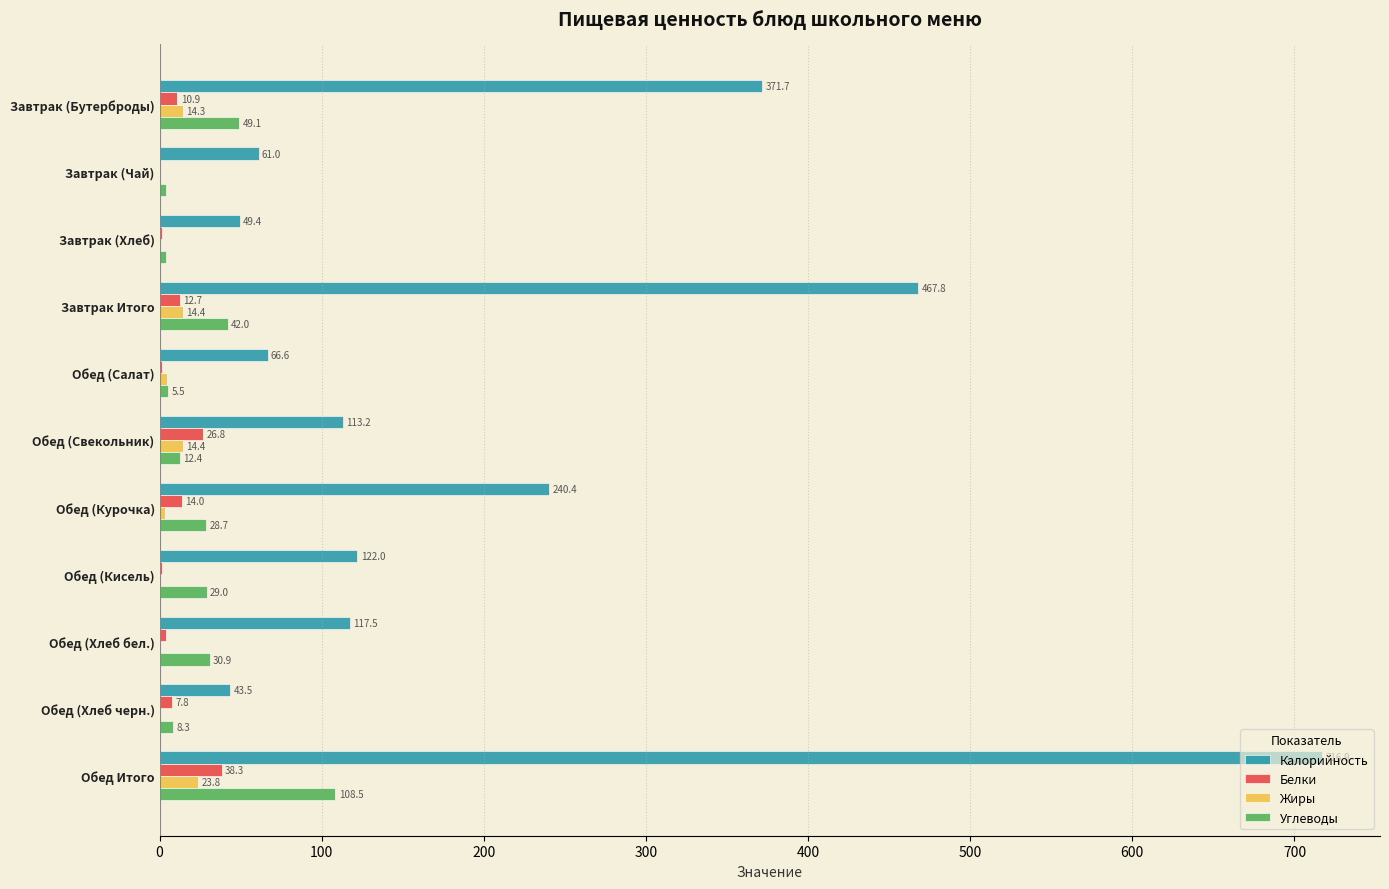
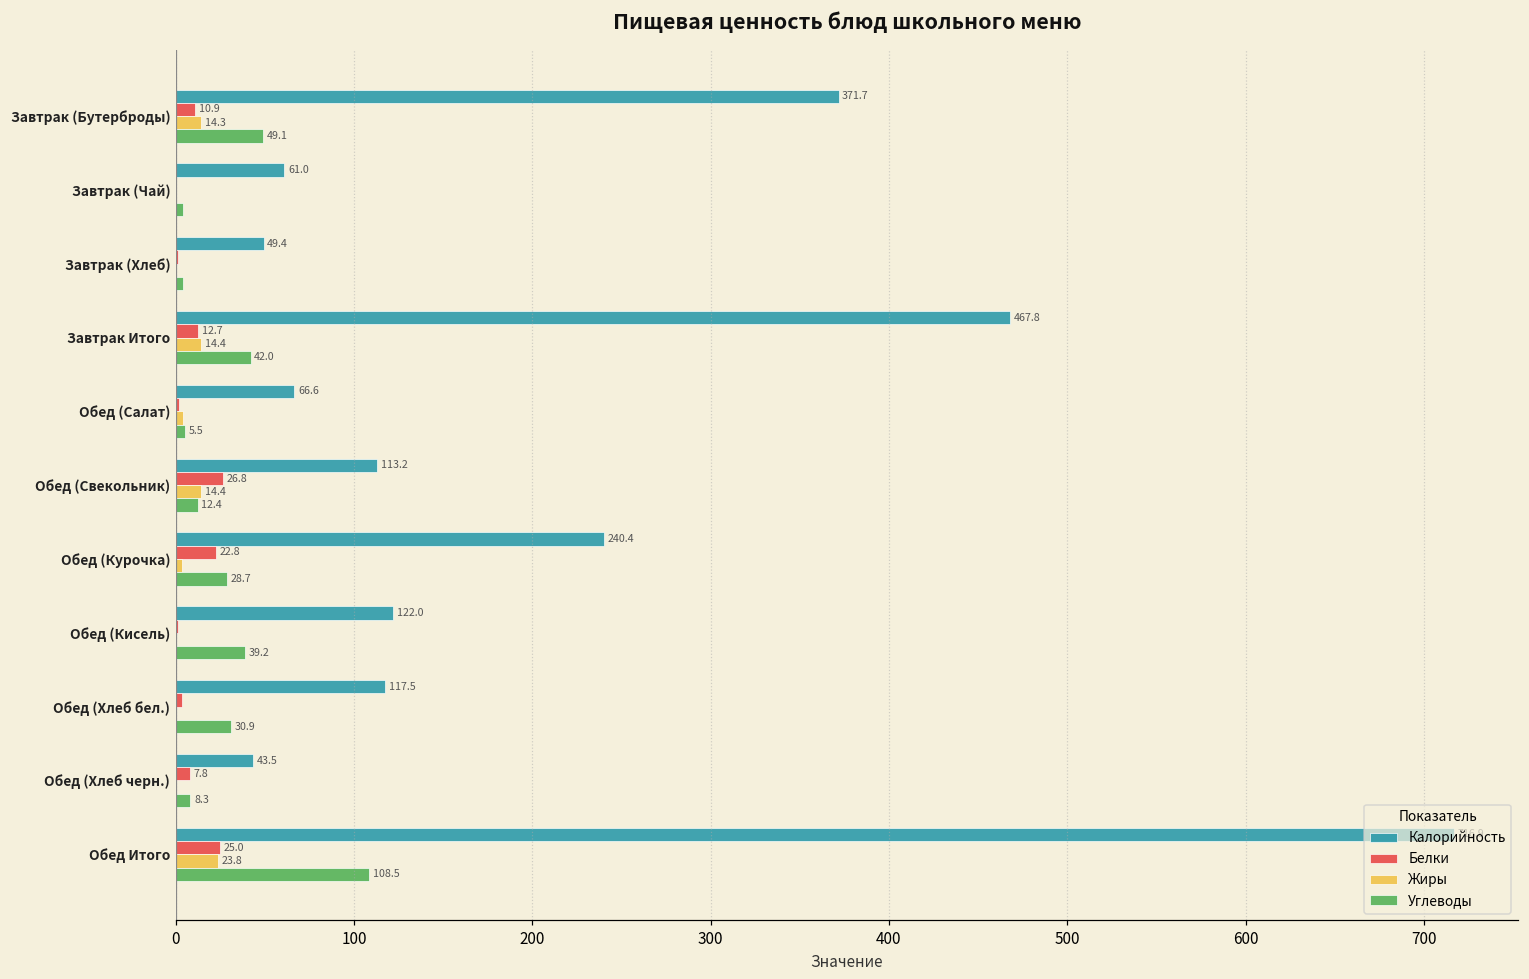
  {
    "Калорийность": {
      "Завтрак (Бутерброды)": 371.7,
      "Завтрак (Чай)": 61.0,
      "Завтрак (Хлеб)": 49.4,
      "Завтрак Итого": 467.8,
      "Обед (Салат)": 66.6,
      "Обед (Свекольник)": 113.2,
      "Обед (Курочка)": 240.4,
      "Обед (Кисель)": 122.0,
      "Обед (Хлеб бел.)": 117.5,
      "Обед (Хлеб черн.)": 43.5
    },
    "Белки": {
      "Завтрак (Бутерброды)": 10.9,
      "Завтрак Итого": 12.7,
      "Обед (Свекольник)": 26.8,
-     "Обед (Курочка)": 14.0,
+     "Обед (Курочка)": 22.8,
      "Обед (Хлеб черн.)": 7.8,
-     "Обед Итого": 38.3
+     "Обед Итого": 25.0
    },
    "Жиры": {
      "Завтрак (Бутерброды)": 14.3,
      "Завтрак Итого": 14.4,
      "Обед (Свекольник)": 14.4,
      "Обед Итого": 23.8
    },
    "Углеводы": {
      "Завтрак (Бутерброды)": 49.1,
      "Завтрак Итого": 42.0,
      "Обед (Салат)": 5.5,
      "Обед (Свекольник)": 12.4,
      "Обед (Курочка)": 28.7,
-     "Обед (Кисель)": 29.0,
+     "Обед (Кисель)": 39.2,
      "Обед (Хлеб бел.)": 30.9,
      "Обед (Хлеб черн.)": 8.3,
      "Обед Итого": 108.5
    }
  }
